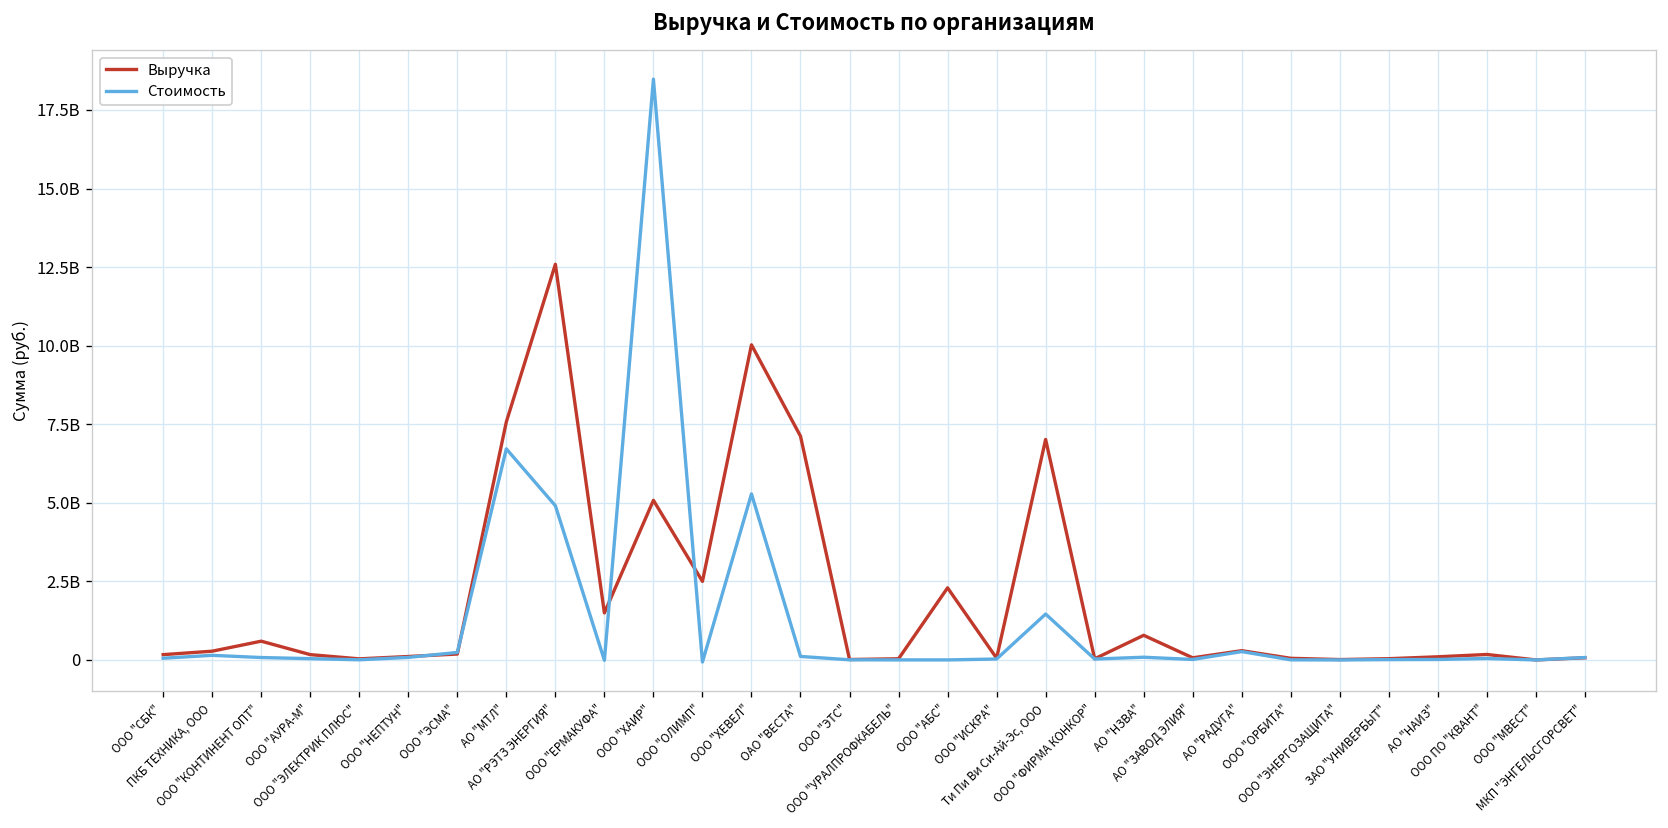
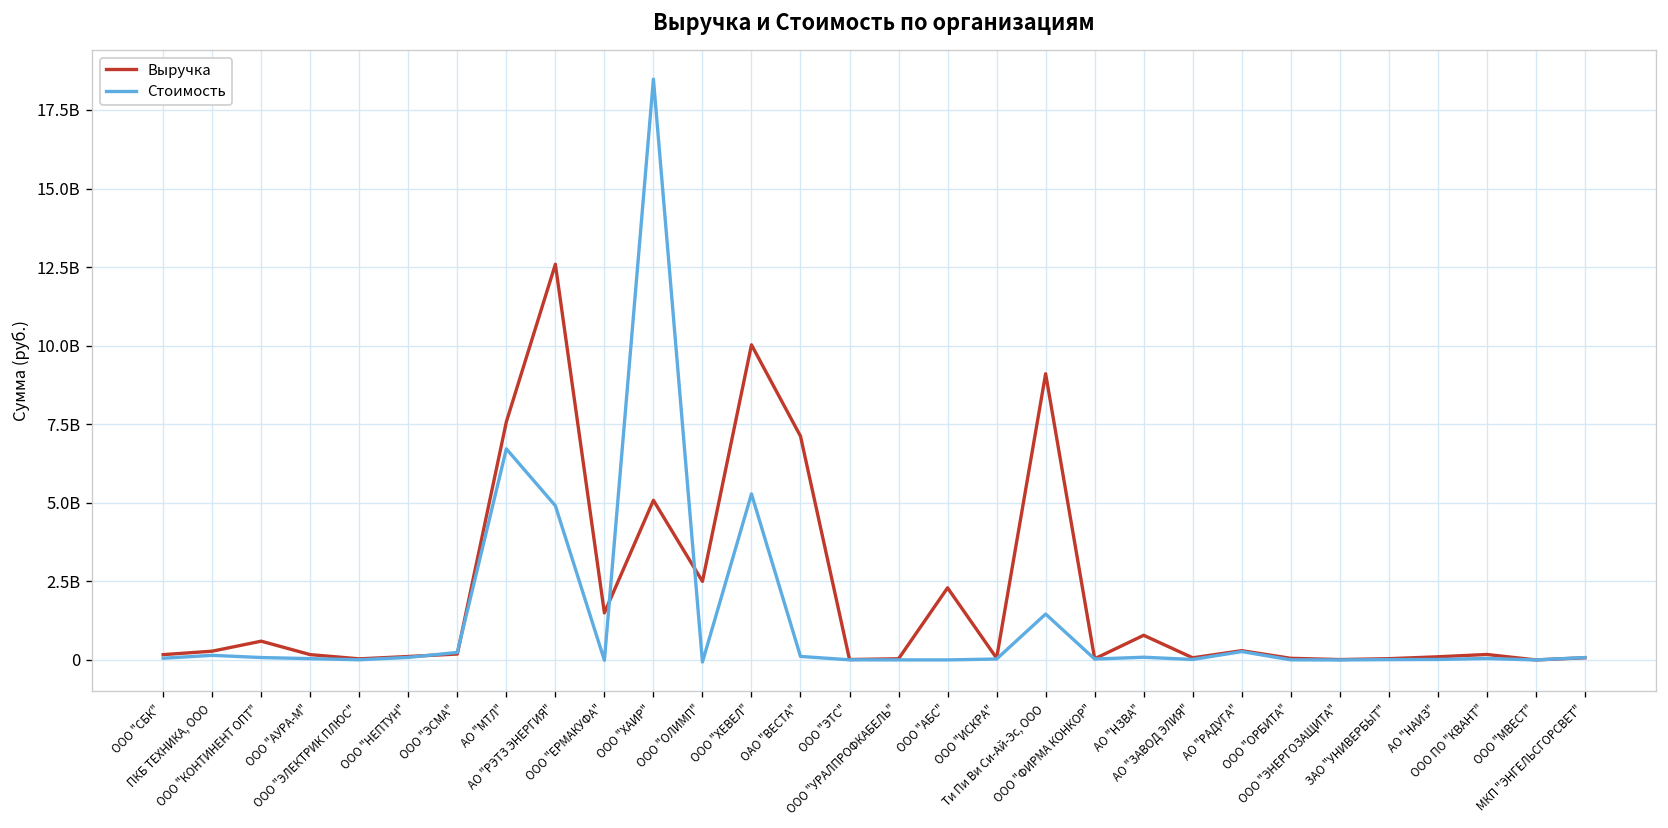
  {
    "Выручка": {
      "ООО \"СБК\"": 200000000,
      "ПКБ ТЕХНИКА, ООО": 300000000,
      "ООО \"КОНТИНЕНТ ОПТ\"": 600000000,
      "ООО \"АУРА-М\"": 200000000,
      "АО \"МТЛ\"": 7600000000,
      "АО \"РЭТЗ ЭНЕРГИЯ\"": 12600000000,
      "ООО \"ЕРМАКУФА\"": 1500000000,
      "ООО \"ХАИР\"": 5100000000,
      "ООО \"ОЛИМП\"": 2500000000,
      "ООО \"ХЕВЕЛ\"": 10000000000,
      "ОАО \"ВЕСТА\"": 7100000000,
      "ООО \"АБС\"": 2300000000,
-     "Ти Пи Ви Си-Ай-Эс, ООО": 7000000000,
+     "Ти Пи Ви Си-Ай-Эс, ООО": 9100000000,
      "АО \"НЗВА\"": 800000000,
      "ООО ПО \"КВАНТ\"": 200000000
    },
    "Стоимость": {
      "ООО \"СБК\"": 100000000,
      "ПКБ ТЕХНИКА, ООО": 100000000,
      "ООО \"КОНТИНЕНТ ОПТ\"": 100000000,
      "ООО \"АУРА-М\"": 0,
      "АО \"МТЛ\"": 6700000000,
      "АО \"РЭТЗ ЭНЕРГИЯ\"": 4900000000,
      "ООО \"ЕРМАКУФА\"": 0,
      "ООО \"ХАИР\"": 18500000000,
      "ООО \"ОЛИМП\"": -100000000,
      "ООО \"ХЕВЕЛ\"": 5300000000,
      "ОАО \"ВЕСТА\"": 100000000,
      "ООО \"АБС\"": 0,
      "Ти Пи Ви Си-Ай-Эс, ООО": 1500000000,
      "АО \"НЗВА\"": 100000000,
      "ООО ПО \"КВАНТ\"": 0
    }
  }
